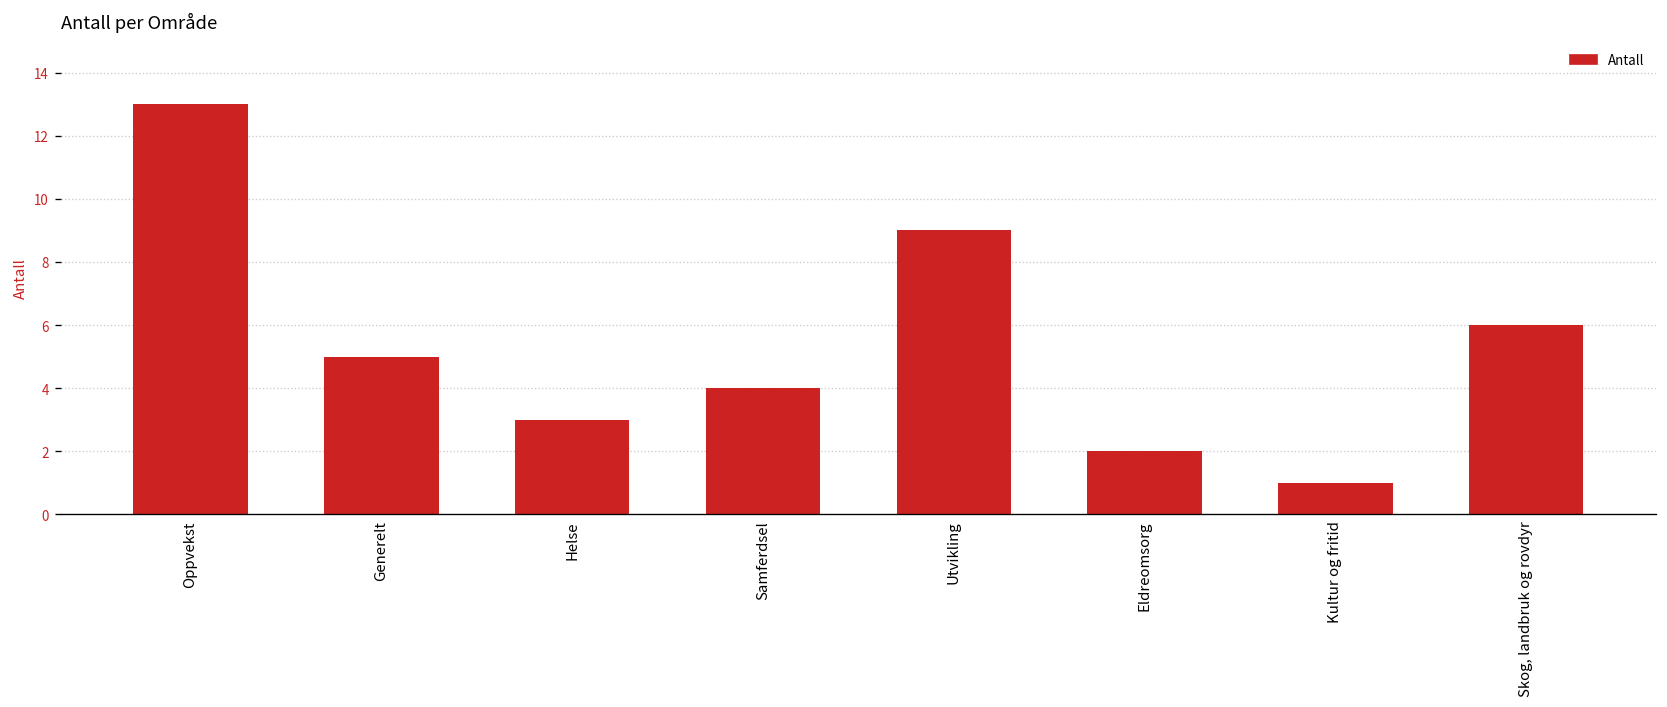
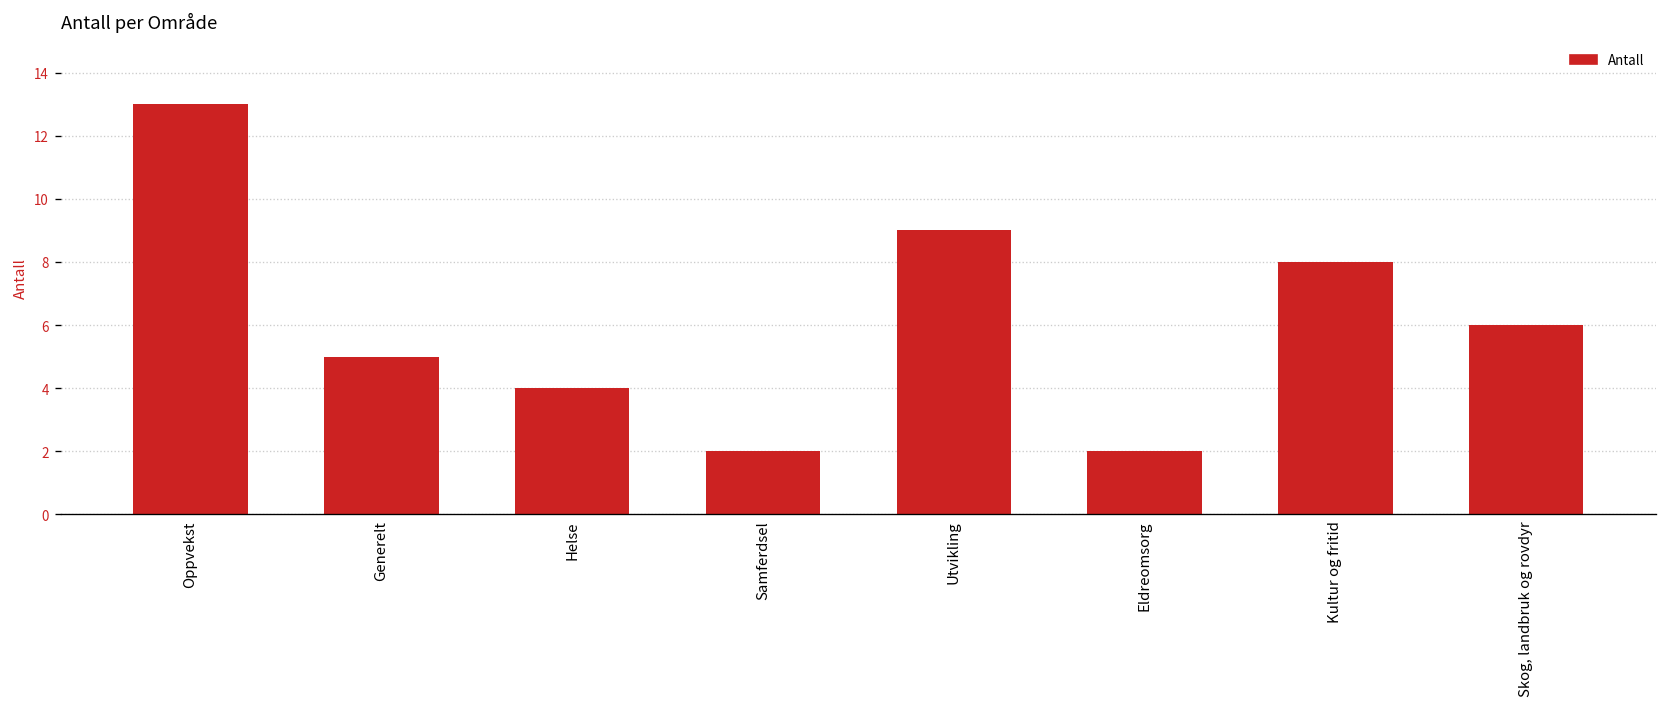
  {
    "Oppvekst": 13,
    "Generelt": 5,
-   "Helse": 3,
-   "Samferdsel": 4,
+   "Helse": 4,
+   "Samferdsel": 2,
    "Utvikling": 9,
    "Eldreomsorg": 2,
-   "Kultur og fritid": 1,
+   "Kultur og fritid": 8,
    "Skog, landbruk og rovdyr": 6
  }
